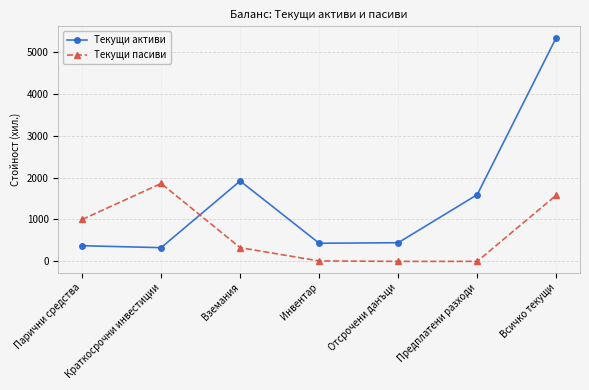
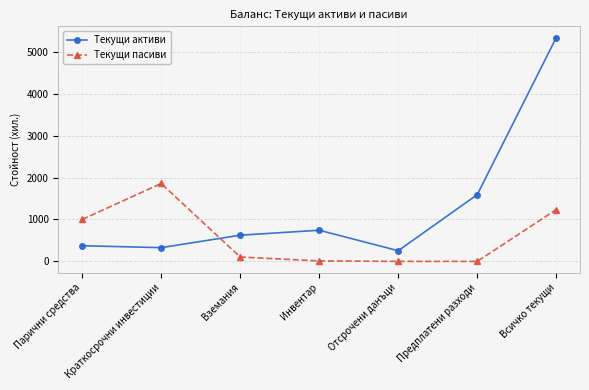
  {
    "Текущи активи": {
      "Парични средства": 400,
      "Краткосрочни инвестиции": 300,
-     "Вземания": 1900,
-     "Инвентар": 400,
-     "Отсрочени данъци": 400,
+     "Вземания": 600,
+     "Инвентар": 700,
+     "Отсрочени данъци": 300,
      "Предплатени разходи": 1600,
      "Всичко текущи": 5300
    },
    "Текущи пасиви": {
      "Парични средства": 1000,
      "Краткосрочни инвестиции": 1900,
-     "Вземания": 300,
+     "Вземания": 100,
      "Инвентар": 0,
      "Отсрочени данъци": 0,
      "Предплатени разходи": 0,
-     "Всичко текущи": 1600
+     "Всичко текущи": 1200
    }
  }
